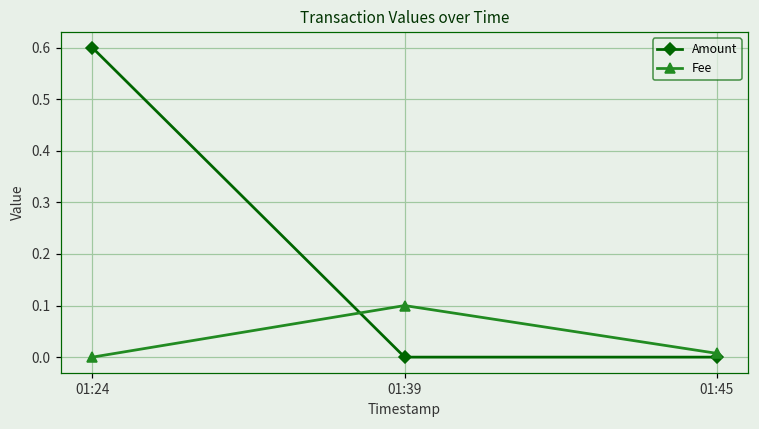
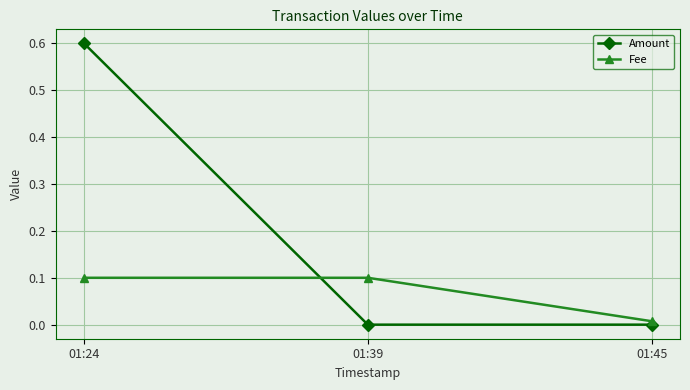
  {
    "Amount": {
      "01:24": 0.6,
      "01:39": 0.0,
      "01:45": 0.0
    },
    "Fee": {
-     "01:24": 0.0,
+     "01:24": 0.1,
      "01:39": 0.1,
      "01:45": 0.01
    }
  }
